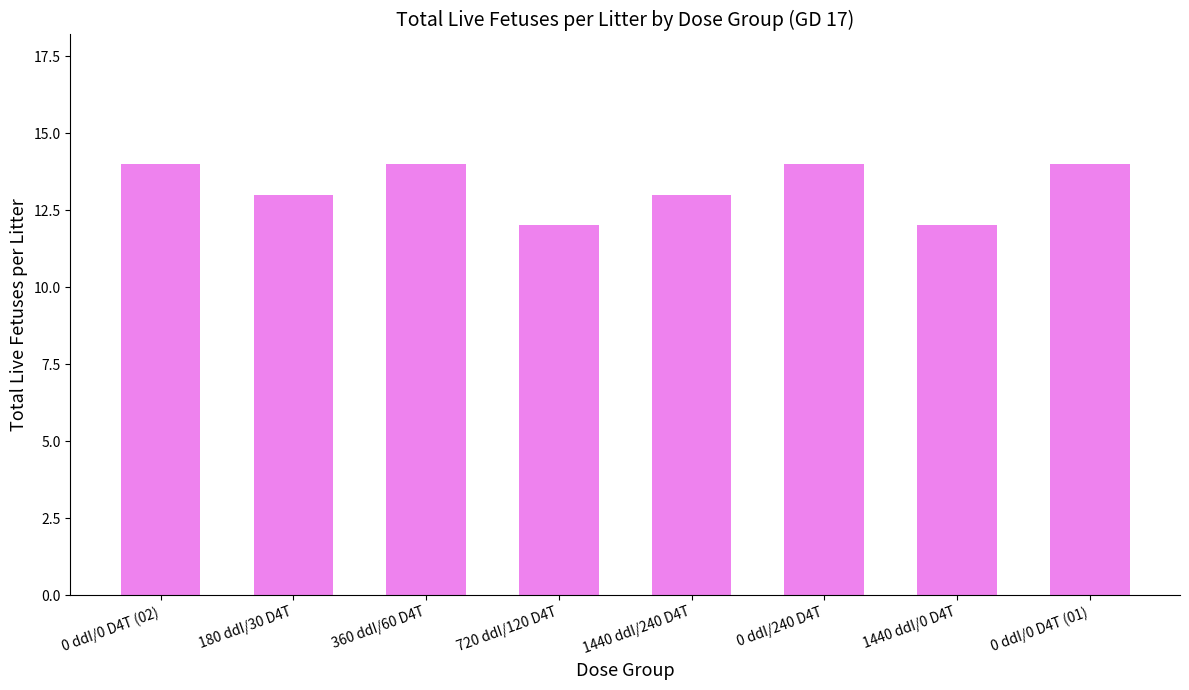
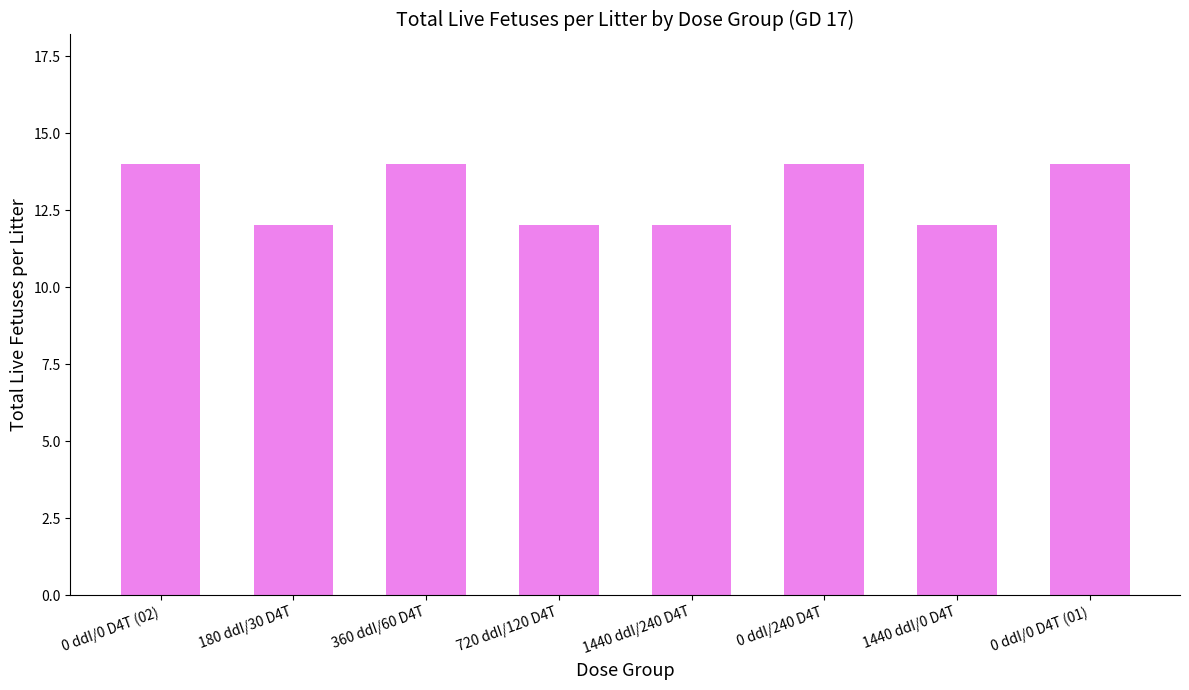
  {
    "0 ddI/0 D4T (02)": 14,
-   "180 ddI/30 D4T": 13,
+   "180 ddI/30 D4T": 12,
    "360 ddI/60 D4T": 14,
    "720 ddI/120 D4T": 12,
-   "1440 ddI/240 D4T": 13,
+   "1440 ddI/240 D4T": 12,
    "0 ddI/240 D4T": 14,
    "1440 ddI/0 D4T": 12,
    "0 ddI/0 D4T (01)": 14
  }
